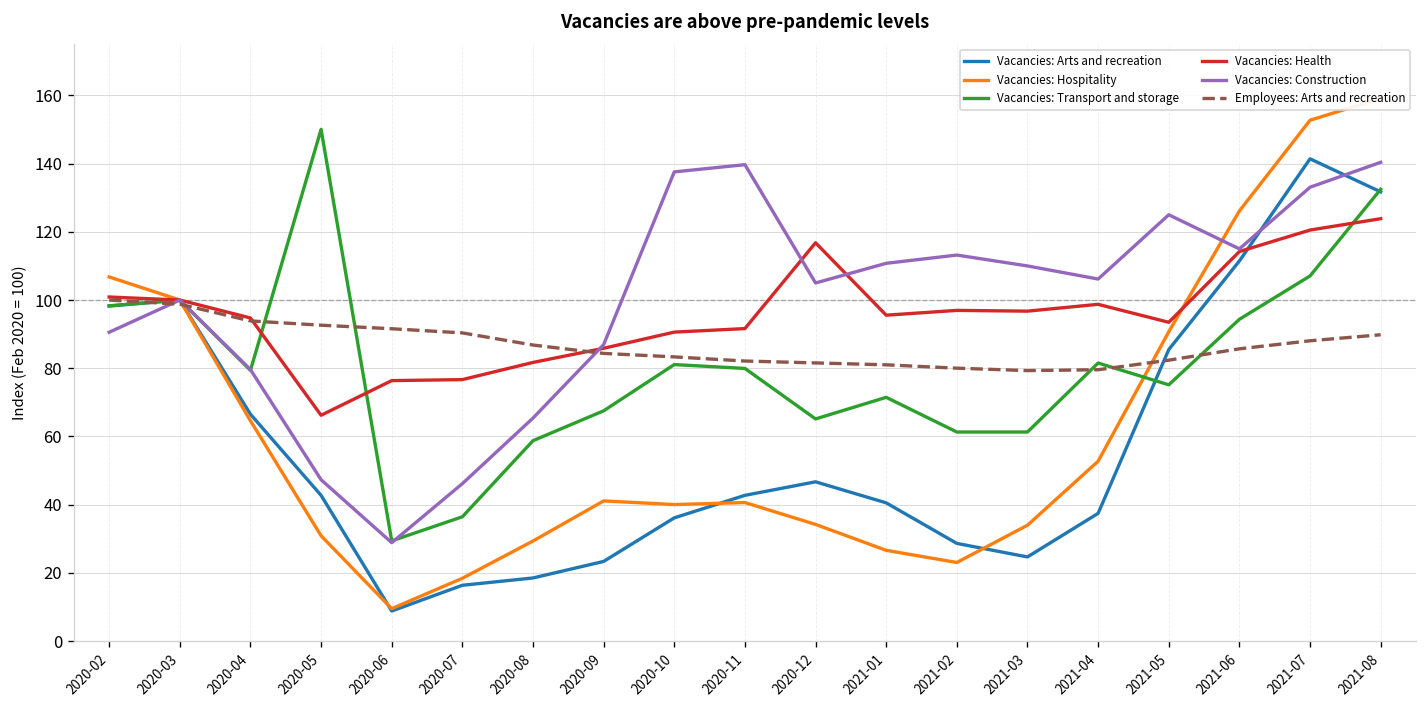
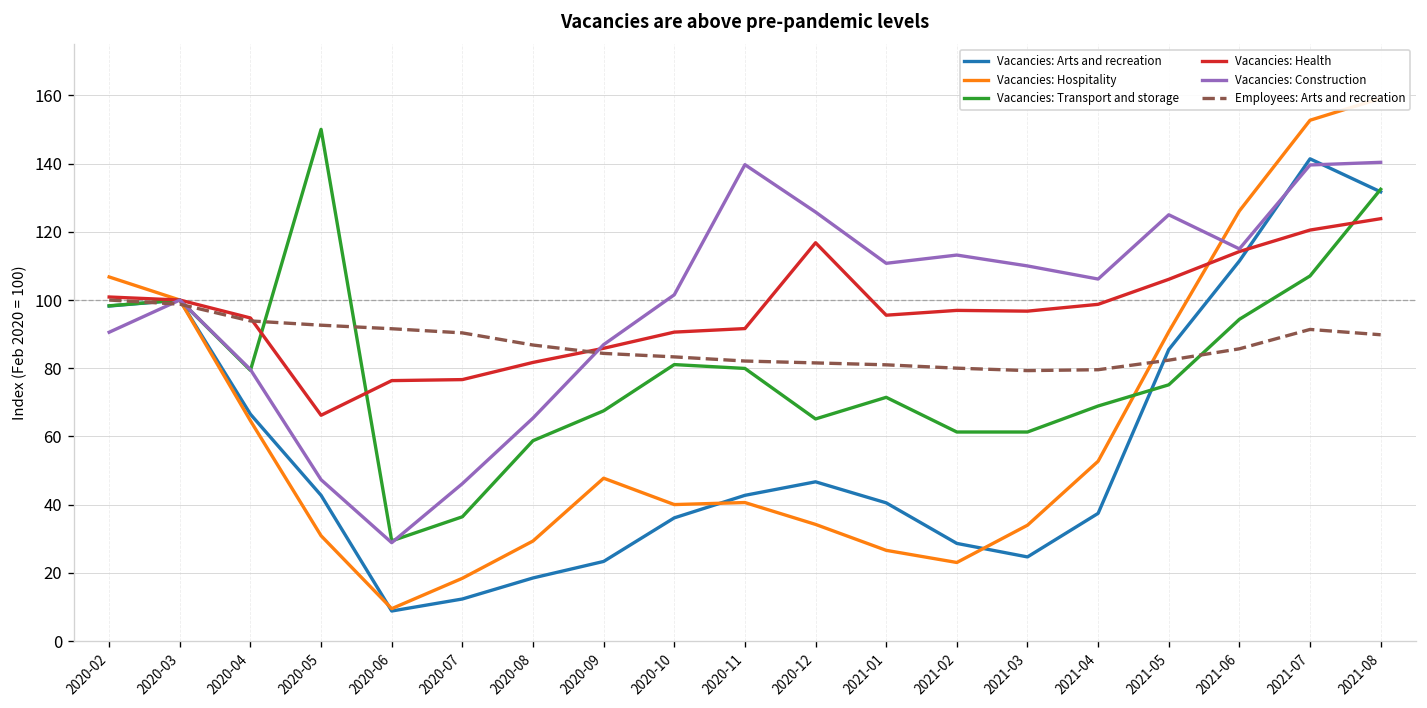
  {
    "Vacancies: Arts and recreation": {
      "2020-04": 67,
      "2020-05": 43,
-     "2020-07": 16,
+     "2020-07": 12,
      "2020-08": 19,
      "2020-09": 23,
      "2020-10": 36,
      "2020-11": 43,
      "2020-12": 47,
      "2021-01": 41,
      "2021-02": 29,
      "2021-03": 25,
      "2021-04": 37,
      "2021-05": 85,
      "2021-06": 111,
      "2021-07": 141
    },
    "Vacancies: Hospitality": {
      "2020-02": 107,
      "2020-04": 65,
      "2020-05": 31,
      "2020-07": 18,
      "2020-08": 29,
-     "2020-09": 41,
+     "2020-09": 48,
      "2020-10": 40,
      "2020-11": 41,
      "2020-12": 34,
      "2021-01": 27,
      "2021-02": 23,
      "2021-03": 34,
      "2021-04": 53,
      "2021-05": 91,
      "2021-06": 126,
      "2021-07": 153
    },
    "Vacancies: Transport and storage": {
      "2020-05": 150,
      "2020-07": 36,
      "2020-08": 59,
      "2020-09": 68,
      "2020-10": 81,
      "2020-11": 80,
      "2020-12": 65,
      "2021-01": 71,
      "2021-02": 61,
      "2021-03": 61,
-     "2021-04": 82,
+     "2021-04": 69,
      "2021-05": 75,
      "2021-06": 94,
      "2021-07": 107
    },
    "Vacancies: Health": {
      "2020-05": 66,
      "2020-06": 76,
      "2020-07": 77,
      "2020-08": 82,
      "2020-09": 86,
      "2020-10": 91,
      "2020-11": 92,
      "2020-12": 117,
      "2021-01": 96,
      "2021-02": 97,
      "2021-03": 97,
      "2021-04": 99,
-     "2021-05": 93,
+     "2021-05": 106,
      "2021-07": 121,
      "2021-08": 124
    },
    "Vacancies: Construction": {
      "2020-02": 91,
      "2020-05": 47,
      "2020-07": 46,
      "2020-08": 65,
      "2020-09": 87,
-     "2020-10": 138,
+     "2020-10": 102,
      "2020-11": 140,
-     "2020-12": 105,
+     "2020-12": 126,
      "2021-01": 111,
      "2021-02": 113,
      "2021-03": 110,
      "2021-04": 106,
      "2021-05": 125,
-     "2021-07": 133,
+     "2021-07": 140,
      "2021-08": 140
    },
    "Employees: Arts and recreation": {
      "2020-03": 99,
      "2020-05": 93,
      "2020-06": 92,
      "2020-07": 90,
      "2020-08": 87,
      "2020-09": 84,
      "2020-10": 83,
      "2020-11": 82,
      "2020-12": 82,
      "2021-01": 81,
      "2021-02": 80,
      "2021-03": 79,
      "2021-04": 80,
      "2021-05": 82,
      "2021-06": 86,
-     "2021-07": 88,
+     "2021-07": 91,
      "2021-08": 90
    }
  }
